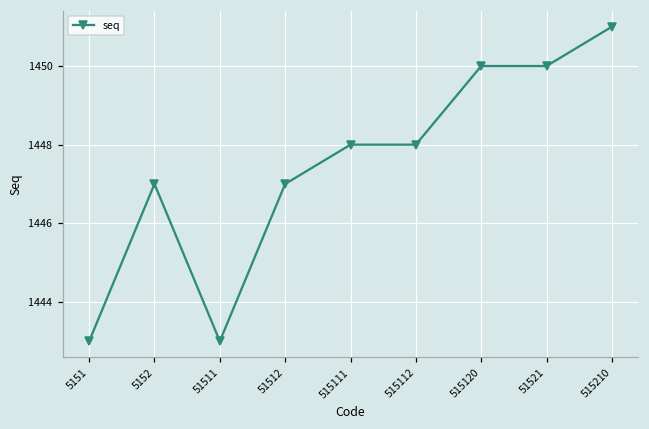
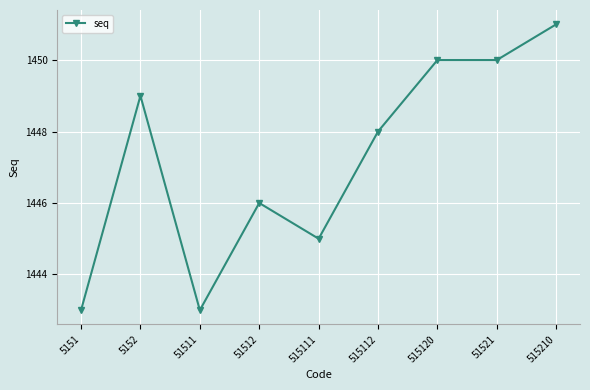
  {
    "5151": 1443,
-   "5152": 1447,
+   "5152": 1449,
    "51511": 1443,
-   "51512": 1447,
-   "515111": 1448,
+   "51512": 1446,
+   "515111": 1445,
    "515112": 1448,
    "515120": 1450,
    "51521": 1450,
    "515210": 1451
  }
